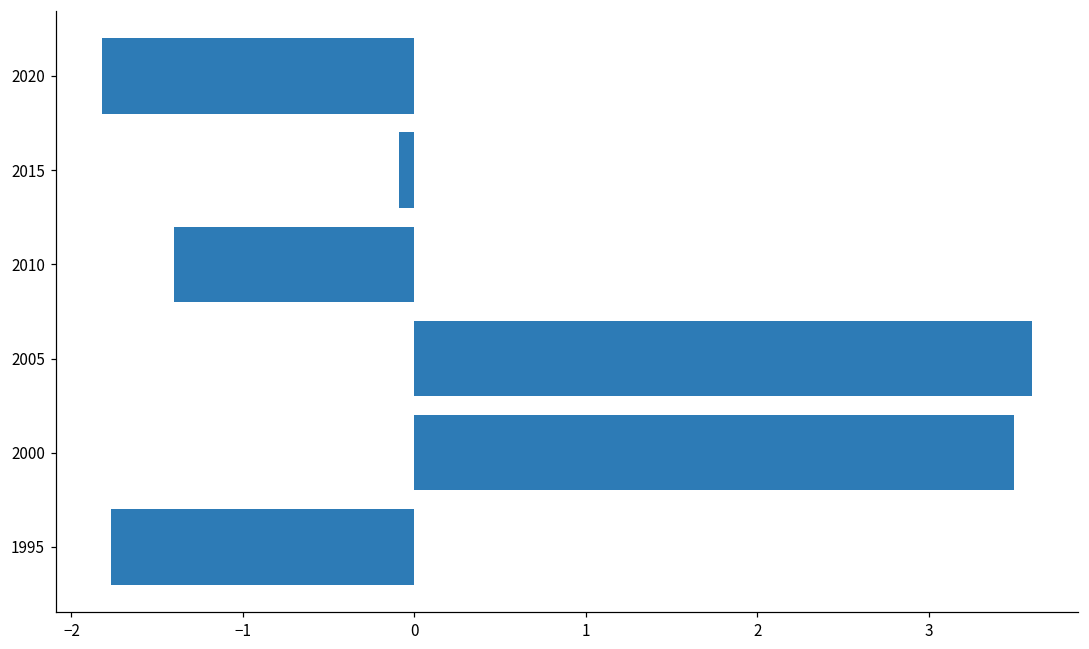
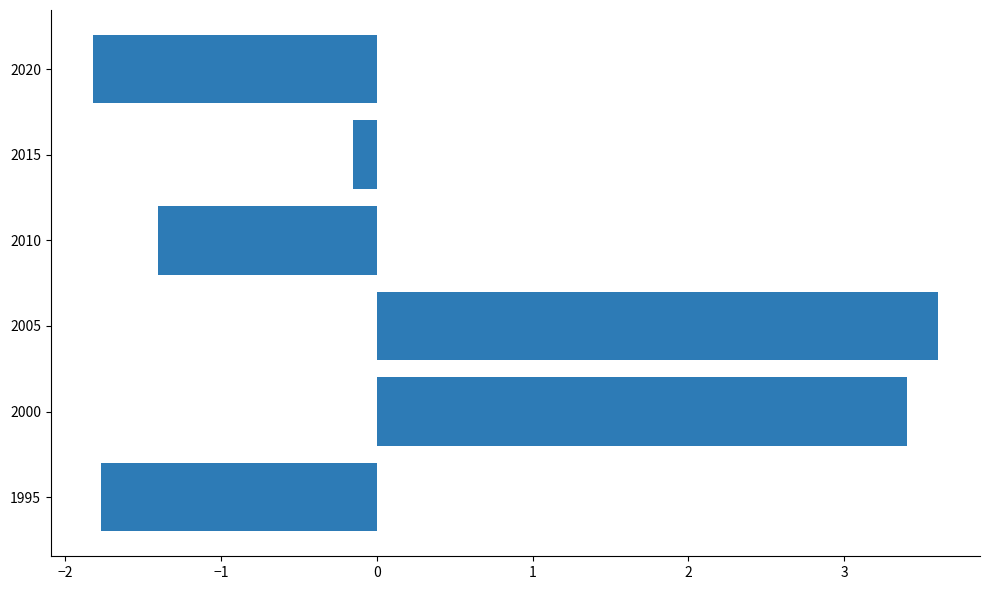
  {
    "2020": -1.82,
-   "2015": -0.09,
+   "2015": -0.15,
    "2010": -1.40,
    "2005": 3.60,
-   "2000": 3.50,
+   "2000": 3.40,
    "1995": -1.77
  }
